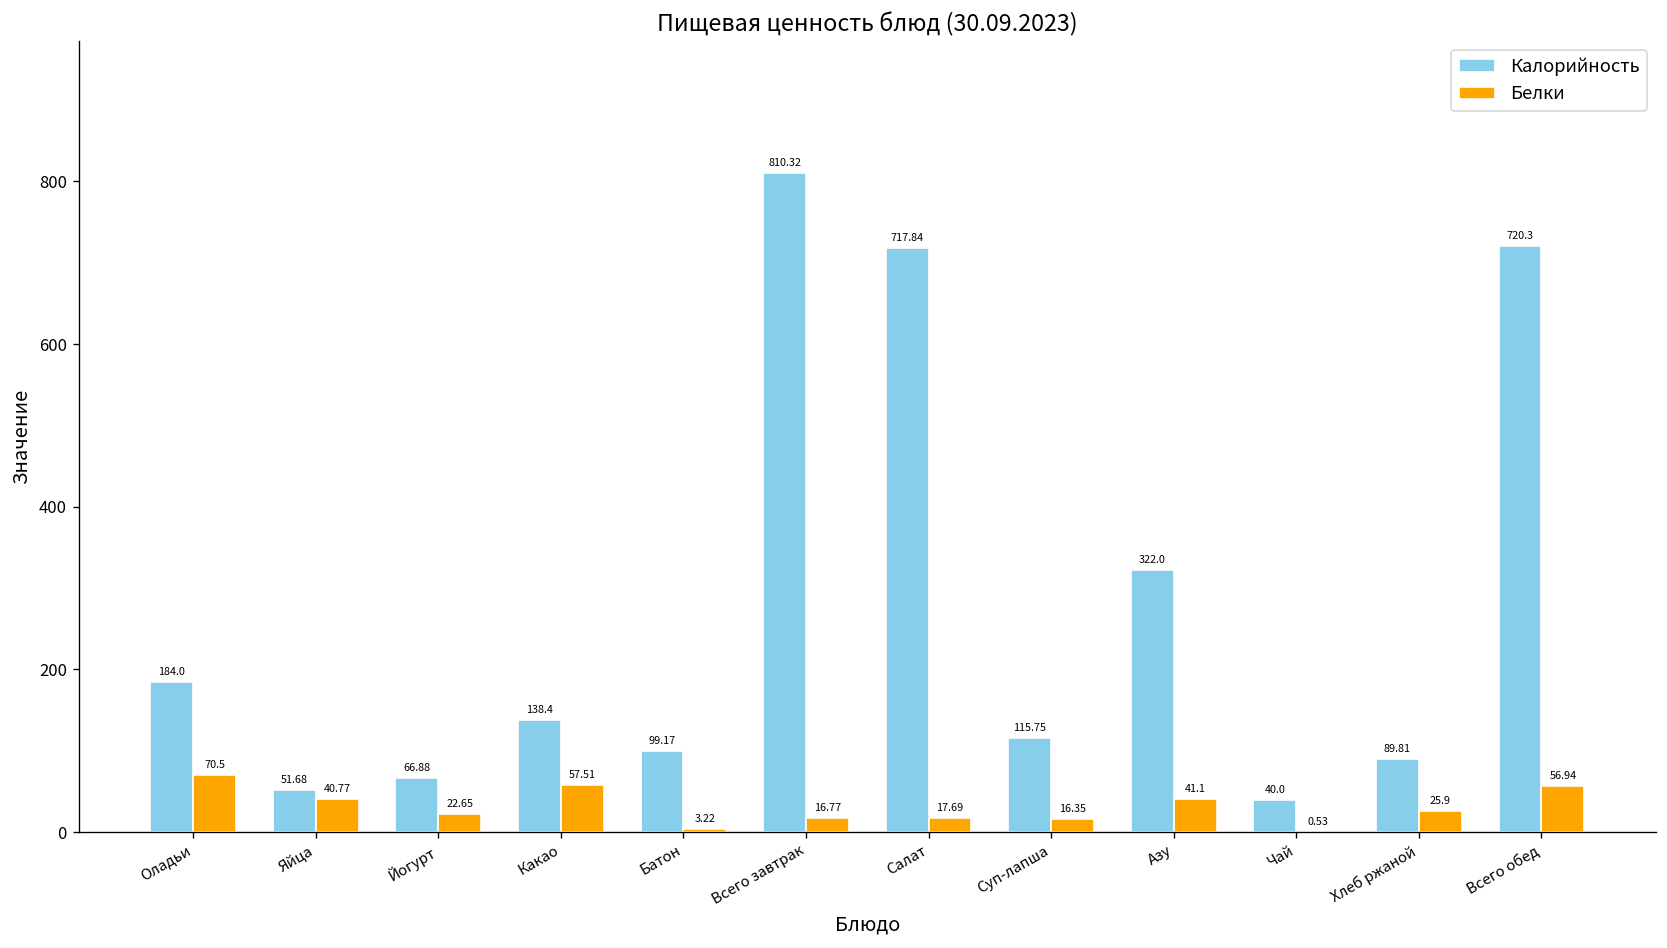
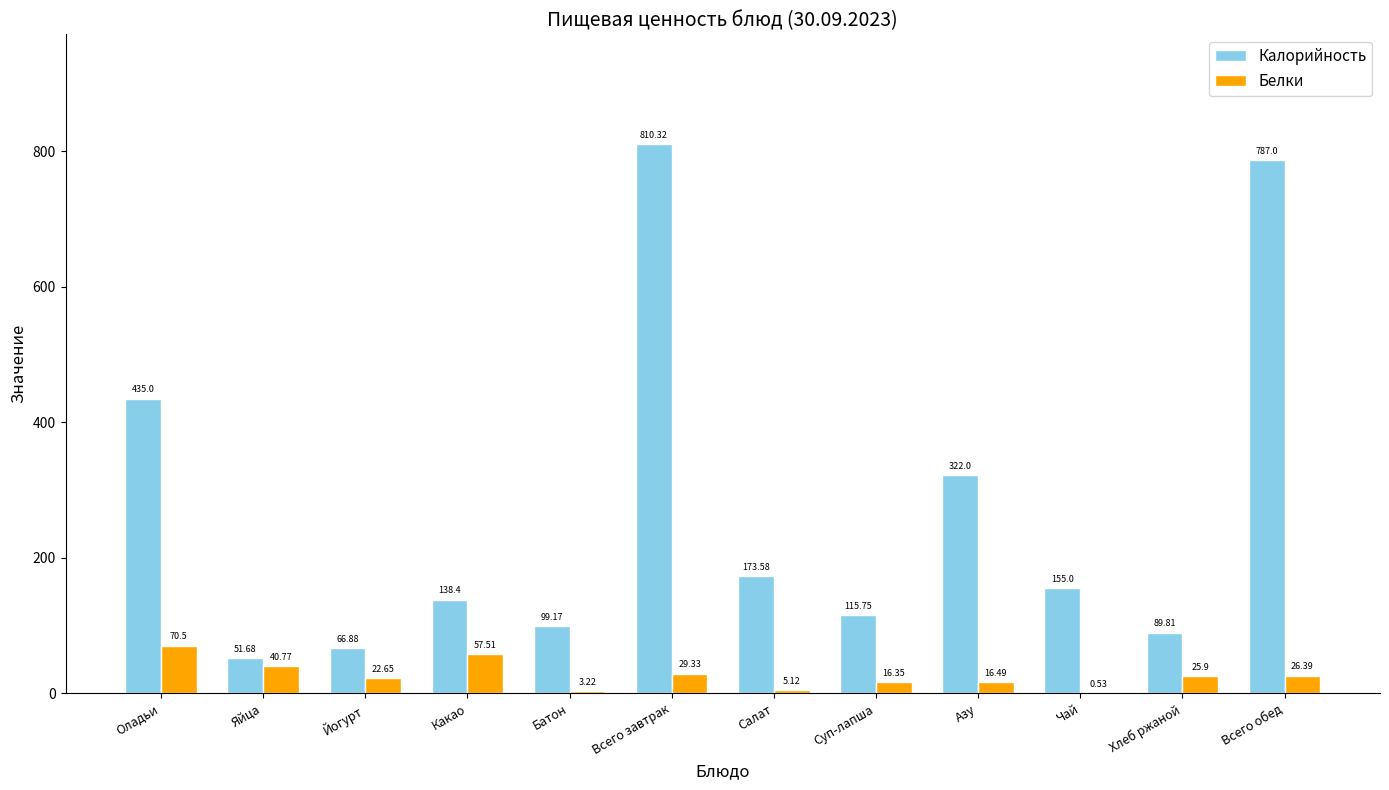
  {
    "Калорийность": {
-     "Оладьи": 184.0,
+     "Оладьи": 435.0,
      "Яйца": 51.68,
      "Йогурт": 66.88,
      "Какао": 138.4,
      "Батон": 99.17,
      "Всего завтрак": 810.32,
-     "Салат": 717.84,
+     "Салат": 173.58,
      "Суп-лапша": 115.75,
      "Азу": 322.0,
-     "Чай": 40.0,
+     "Чай": 155.0,
      "Хлеб ржаной": 89.81,
-     "Всего обед": 720.3
+     "Всего обед": 787.0
    },
    "Белки": {
      "Оладьи": 70.5,
      "Яйца": 40.77,
      "Йогурт": 22.65,
      "Какао": 57.51,
      "Батон": 3.22,
-     "Всего завтрак": 16.77,
-     "Салат": 17.69,
+     "Всего завтрак": 29.33,
+     "Салат": 5.12,
      "Суп-лапша": 16.35,
-     "Азу": 41.1,
+     "Азу": 16.49,
      "Чай": 0.53,
      "Хлеб ржаной": 25.9,
-     "Всего обед": 56.94
+     "Всего обед": 26.39
    }
  }
